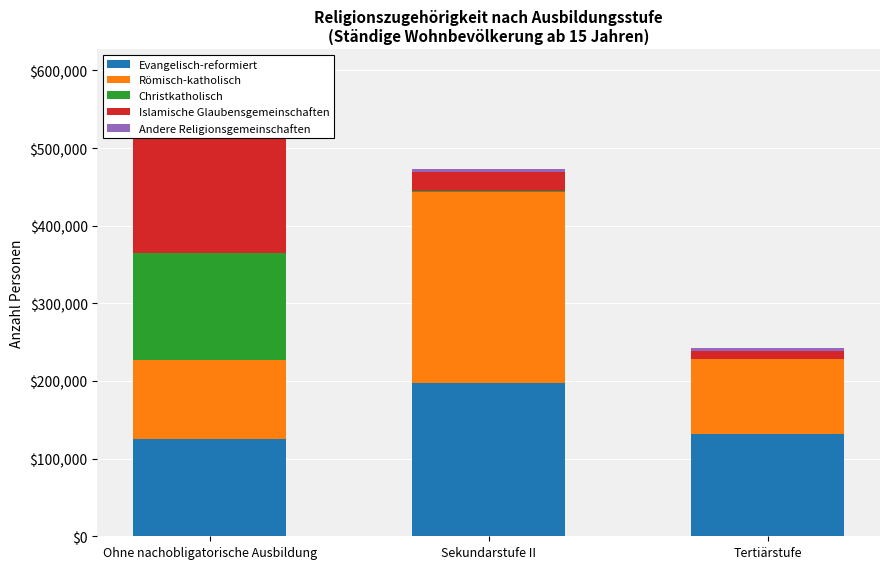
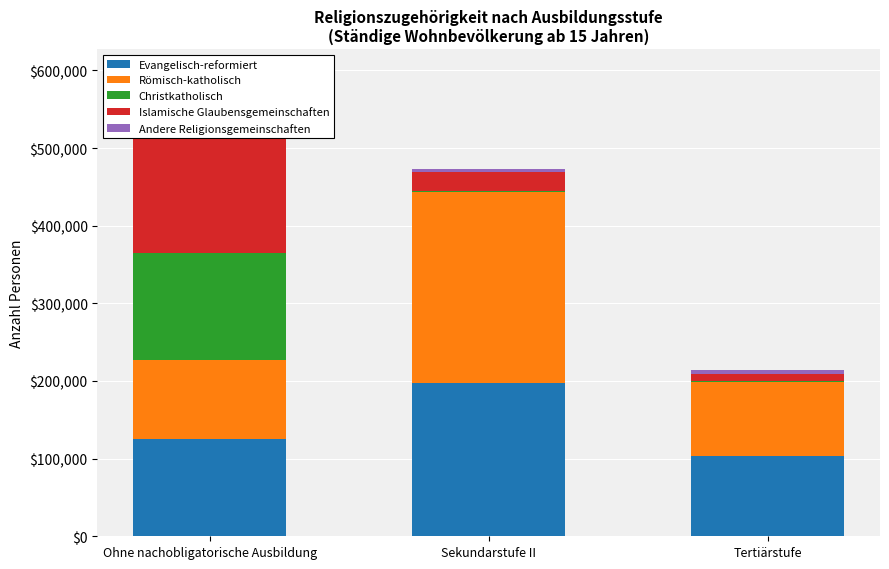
  {
    "Evangelisch-reformiert": {
      "Ohne nachobligatorische Ausbildung": "$130,000",
      "Sekundarstufe II": "$200,000",
-     "Tertiärstufe": "$130,000"
+     "Tertiärstufe": "$100,000"
    },
    "Römisch-katholisch": {
      "Ohne nachobligatorische Ausbildung": "$100,000",
      "Sekundarstufe II": "$250,000",
      "Tertiärstufe": "$100,000"
    },
    "Christkatholisch": {
      "Ohne nachobligatorische Ausbildung": "$140,000"
    },
    "Islamische Glaubensgemeinschaften": {
      "Sekundarstufe II": "$20,000",
      "Tertiärstufe": "$10,000"
    },
    "Andere Religionsgemeinschaften": {
      "Sekundarstufe II": "$0",
      "Tertiärstufe": "$0"
    }
  }
